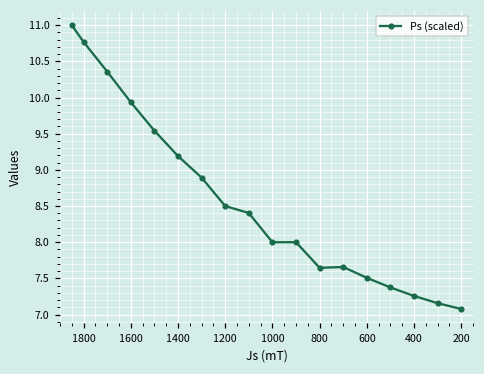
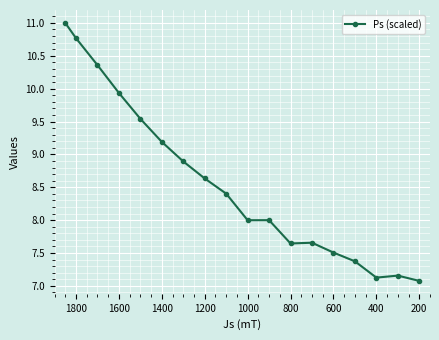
  {
    "1800": 10.8,
    "1600": 9.9,
    "1400": 9.2,
-   "1200": 8.5,
+   "1200": 8.6,
    "1000": 8.0,
    "800": 7.6,
    "600": 7.5,
-   "400": 7.3,
+   "400": 7.1,
    "200": 7.1
  }
